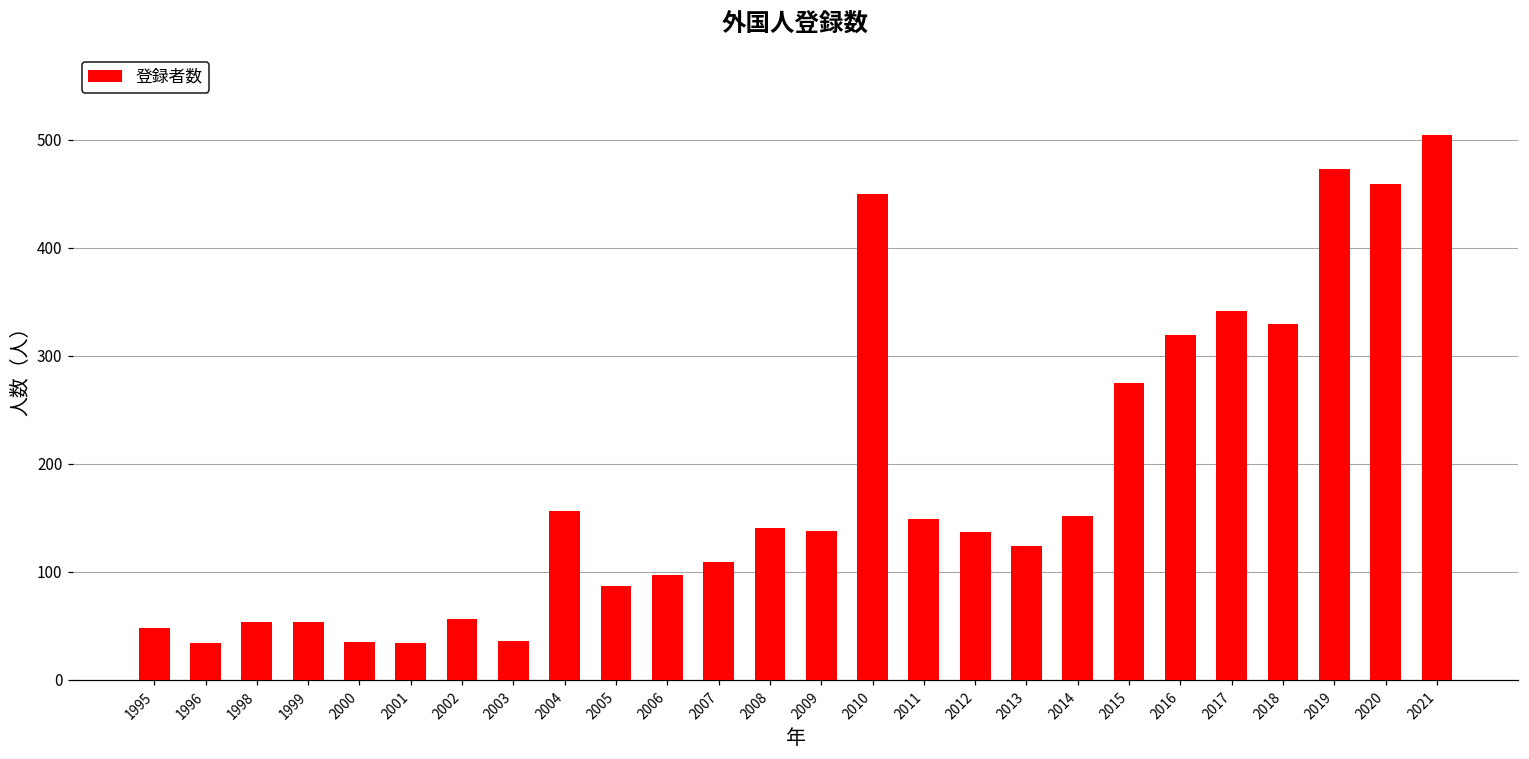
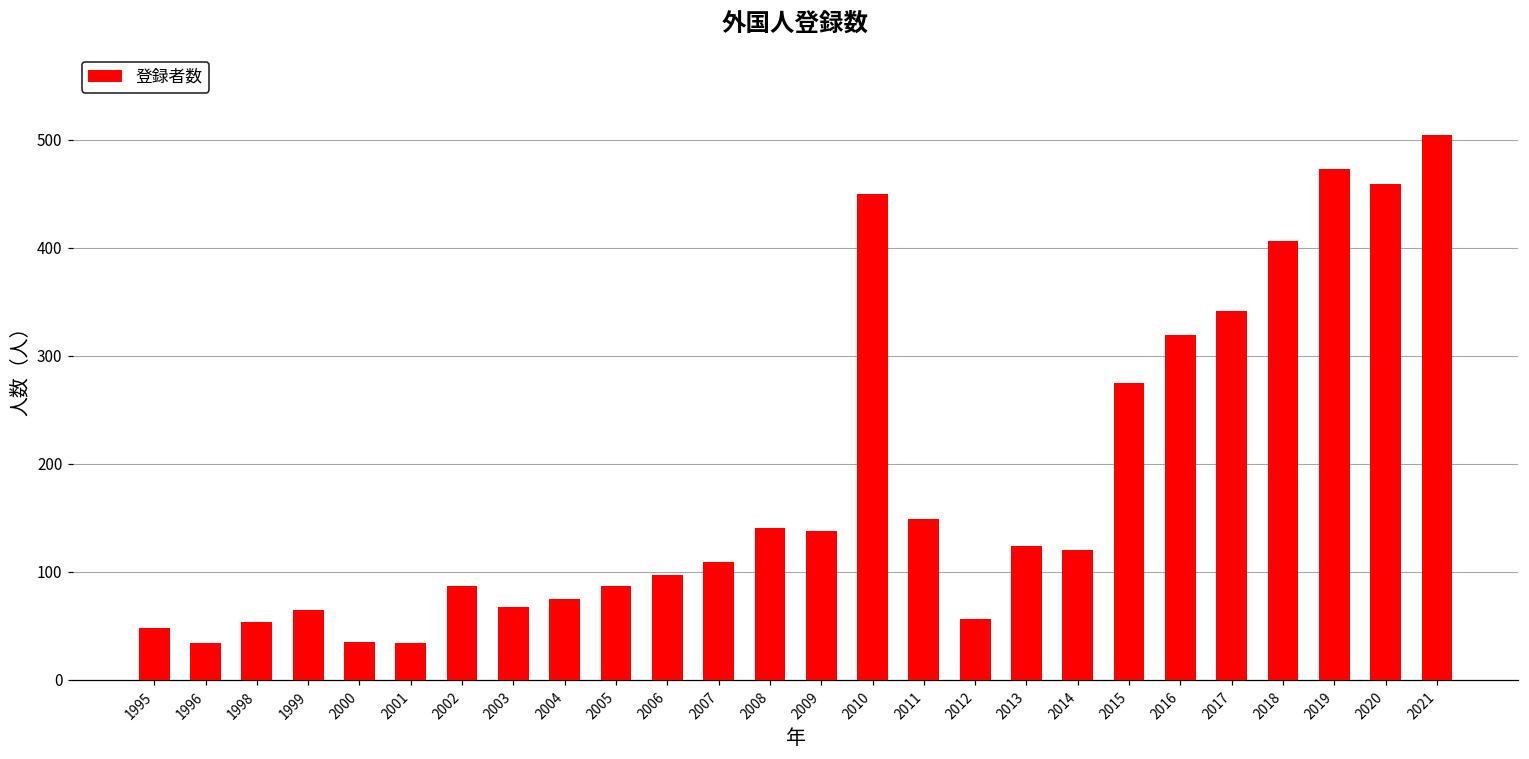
  {
    "1995": 50,
    "1996": 30,
    "1998": 50,
-   "1999": 50,
+   "1999": 60,
    "2000": 40,
    "2001": 30,
-   "2002": 60,
-   "2003": 40,
-   "2004": 160,
+   "2002": 90,
+   "2003": 70,
+   "2004": 80,
    "2005": 90,
    "2006": 100,
    "2007": 110,
    "2008": 140,
    "2009": 140,
    "2010": 450,
    "2011": 150,
-   "2012": 140,
+   "2012": 60,
    "2013": 120,
-   "2014": 150,
+   "2014": 120,
    "2015": 280,
    "2016": 320,
    "2017": 340,
-   "2018": 330,
+   "2018": 410,
    "2019": 470,
    "2020": 460,
    "2021": 500
  }
